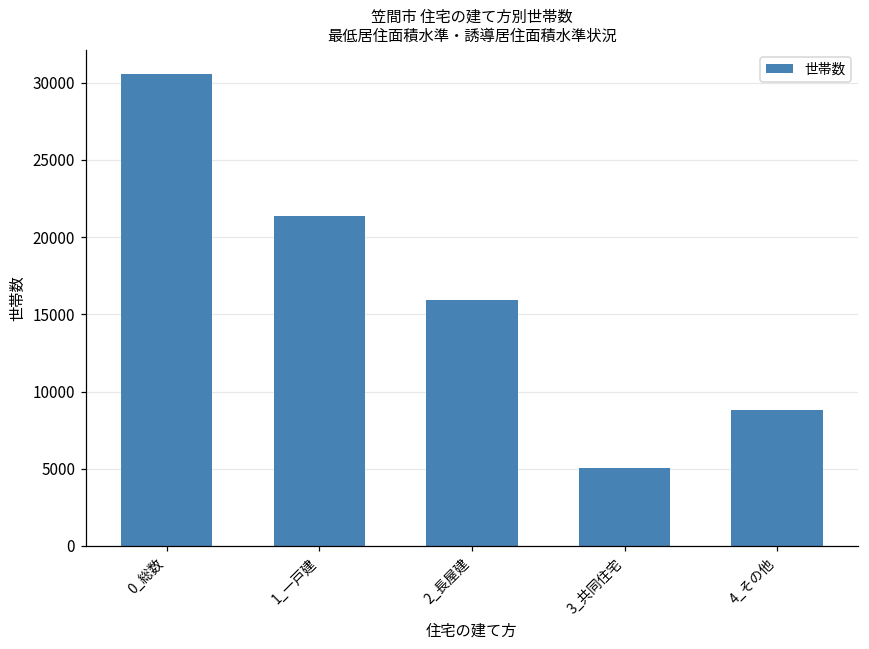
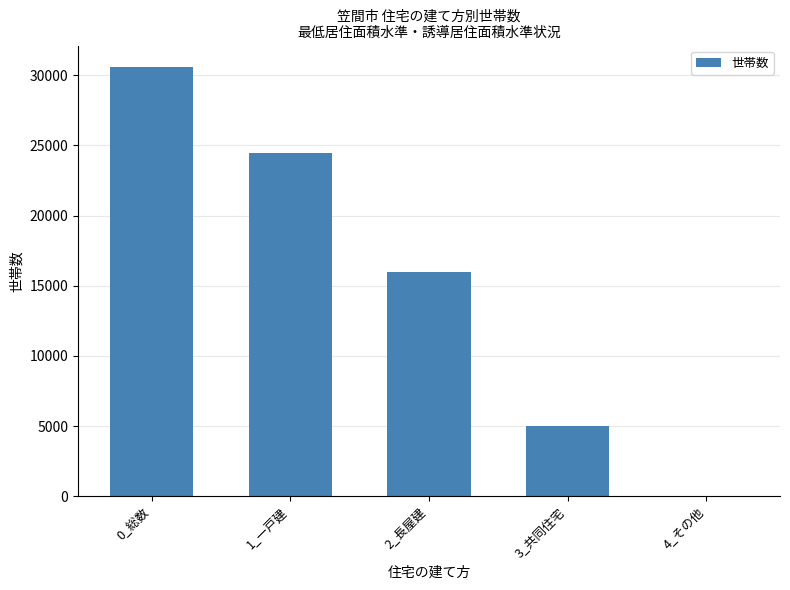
  {
    "0_総数": 30600,
-   "1_一戸建": 21400,
+   "1_一戸建": 24500,
    "2_長屋建": 16000,
    "3_共同住宅": 5000,
-   "4_その他": 8800
+   "4_その他": 0
  }
